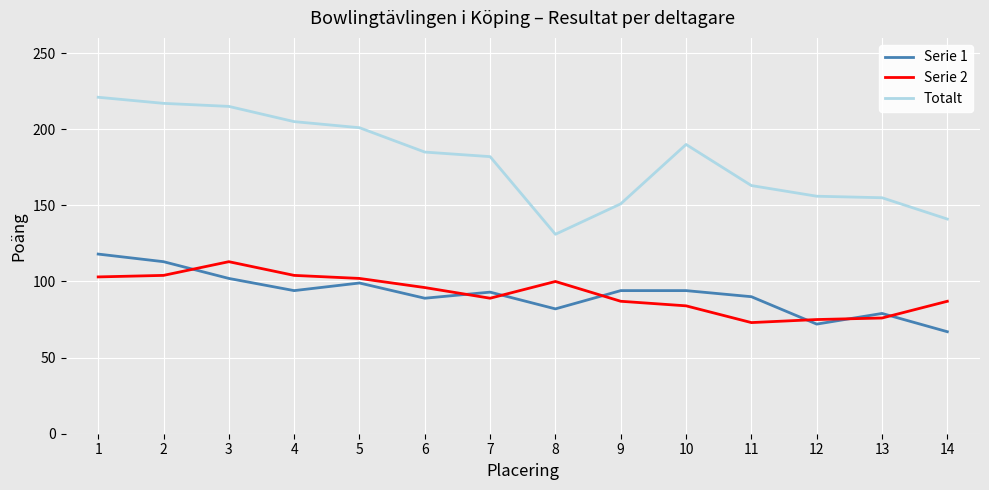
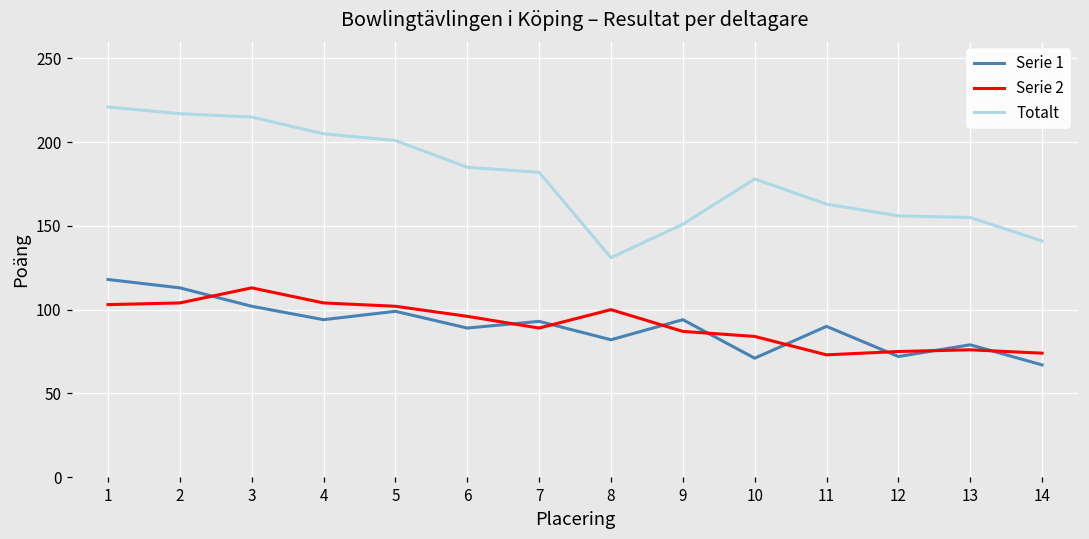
  {
    "Serie 1": {
      "1": 118,
      "2": 113,
      "3": 102,
      "4": 94,
      "5": 99,
      "6": 89,
      "7": 93,
      "8": 82,
      "9": 94,
-     "10": 94,
+     "10": 71,
      "11": 90,
      "12": 72,
      "13": 79,
      "14": 67
    },
    "Serie 2": {
      "1": 103,
      "2": 104,
      "3": 113,
      "4": 104,
      "5": 102,
      "6": 96,
      "7": 89,
      "8": 100,
      "9": 87,
      "10": 84,
      "11": 73,
      "12": 75,
      "13": 76,
-     "14": 87
+     "14": 74
    },
    "Totalt": {
      "1": 221,
      "2": 217,
      "3": 215,
      "4": 205,
      "5": 201,
      "6": 185,
      "7": 182,
      "8": 131,
      "9": 151,
-     "10": 190,
+     "10": 178,
      "11": 163,
      "12": 156,
      "13": 155,
      "14": 141
    }
  }
